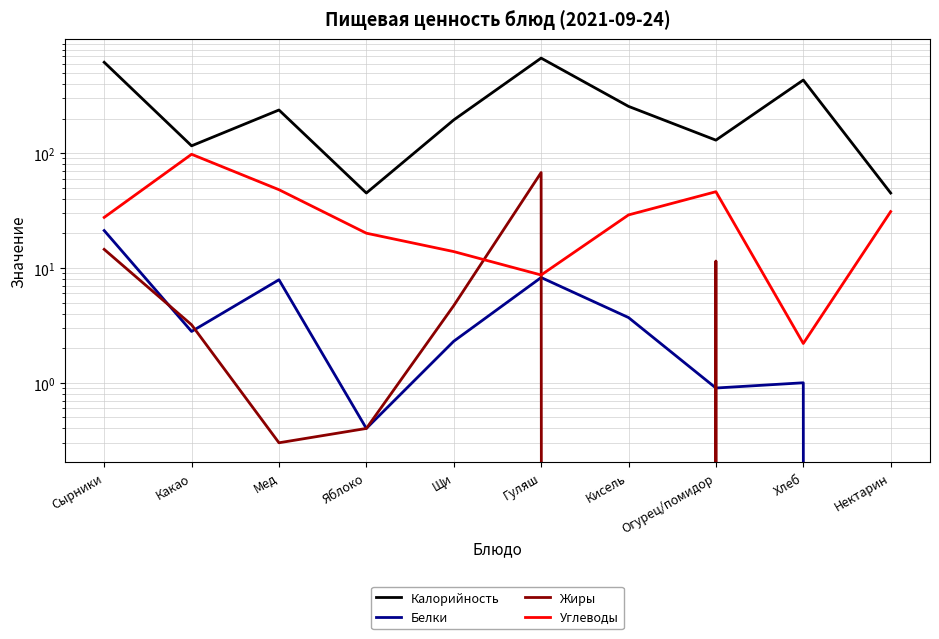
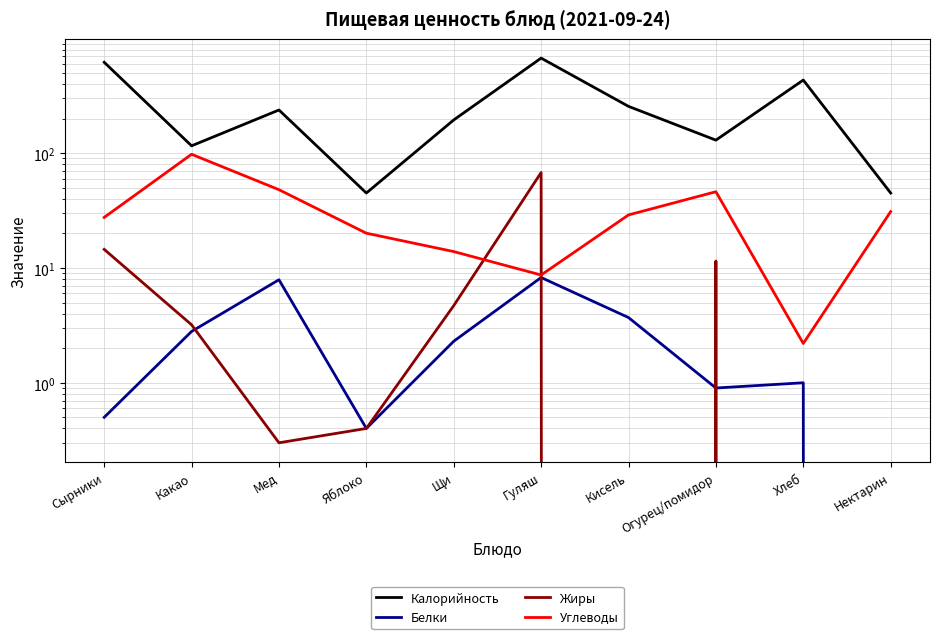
  {
    "Калорийность": {
      "Сырники": 600,
      "Какао": 120,
      "Мед": 240,
      "Яблоко": 45,
      "Щи": 200,
      "Гуляш": 700,
      "Кисель": 260,
      "Огурец/помидор": 130,
      "Хлеб": 430,
      "Нектарин": 45
    },
    "Белки": {
-     "Сырники": 21,
+     "Сырники": 0.5,
      "Какао": 2.8,
      "Мед": 8,
      "Щи": 2.3,
      "Кисель": 3.7,
      "Огурец/помидор": 0.9,
      "Хлеб": 1.0
    },
    "Жиры": {
      "Сырники": 15,
      "Какао": 3.2,
      "Мед": 0.3,
      "Щи": 4.7,
      "Гуляш": 70,
      "Огурец/помидор": 12
    },
    "Углеводы": {
      "Сырники": 28,
      "Какао": 100,
      "Мед": 48,
      "Яблоко": 20,
      "Щи": 14,
      "Кисель": 29,
      "Огурец/помидор": 46,
      "Хлеб": 2.2,
      "Нектарин": 31
    }
  }
